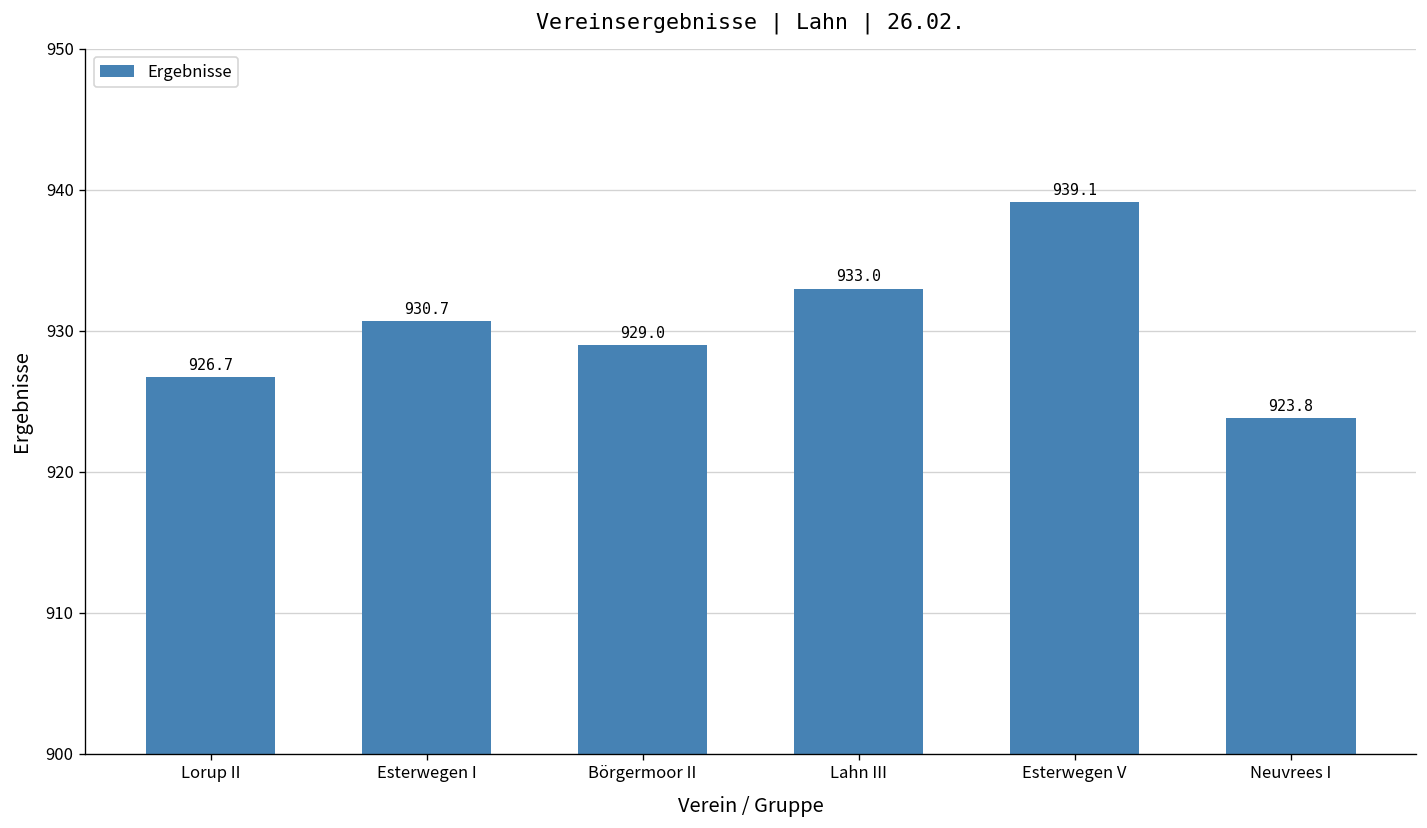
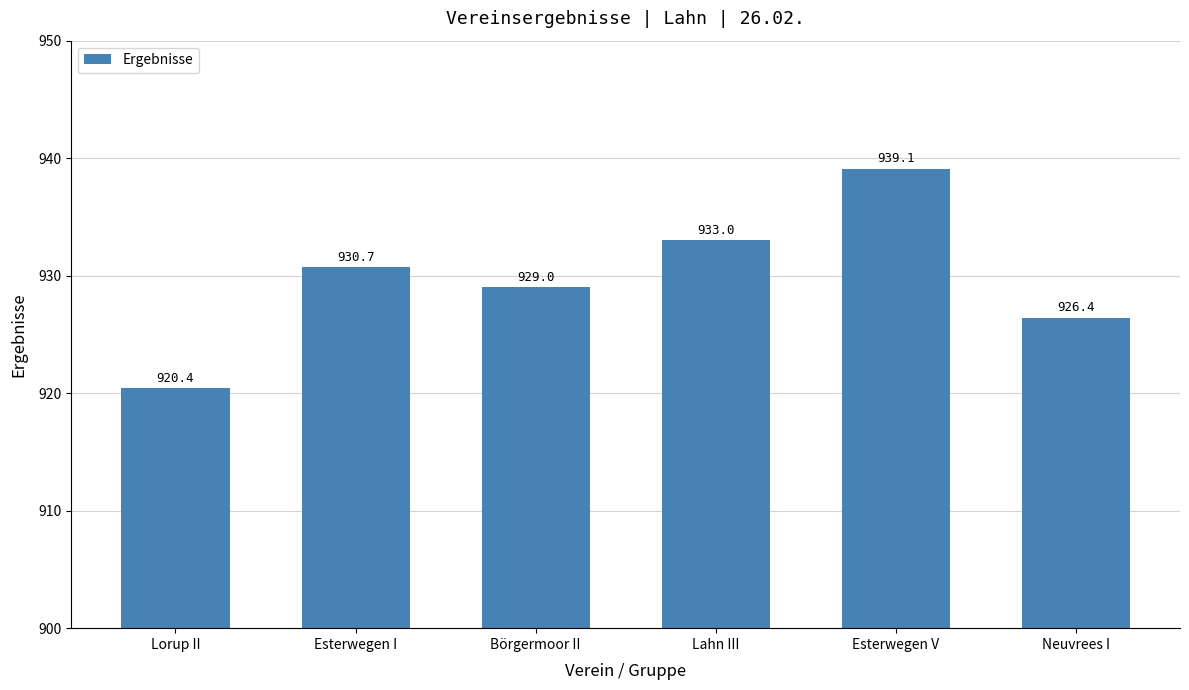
  {
-   "Lorup II": 926.7,
+   "Lorup II": 920.4,
    "Esterwegen I": 930.7,
    "Börgermoor II": 929.0,
    "Lahn III": 933.0,
    "Esterwegen V": 939.1,
-   "Neuvrees I": 923.8
+   "Neuvrees I": 926.4
  }
